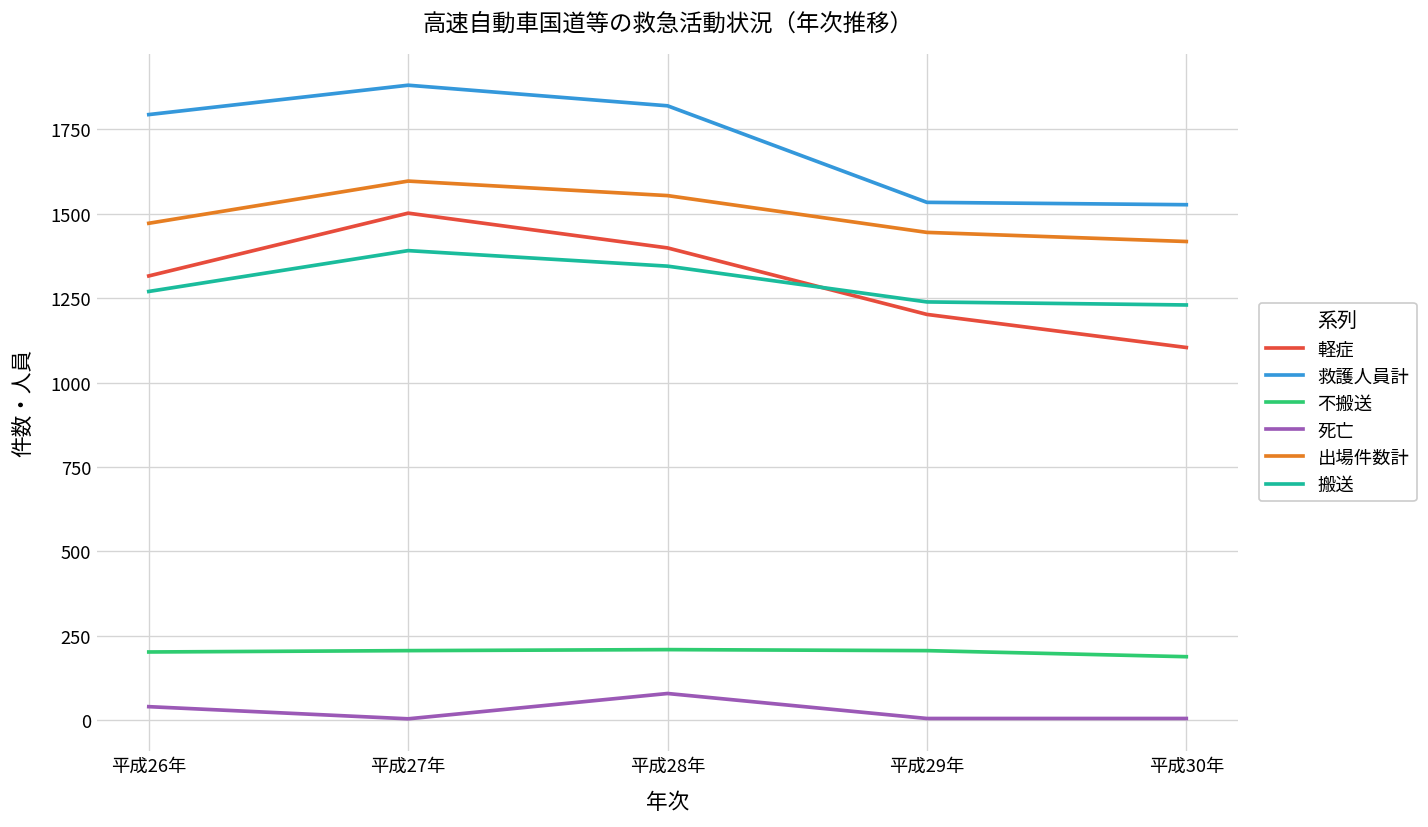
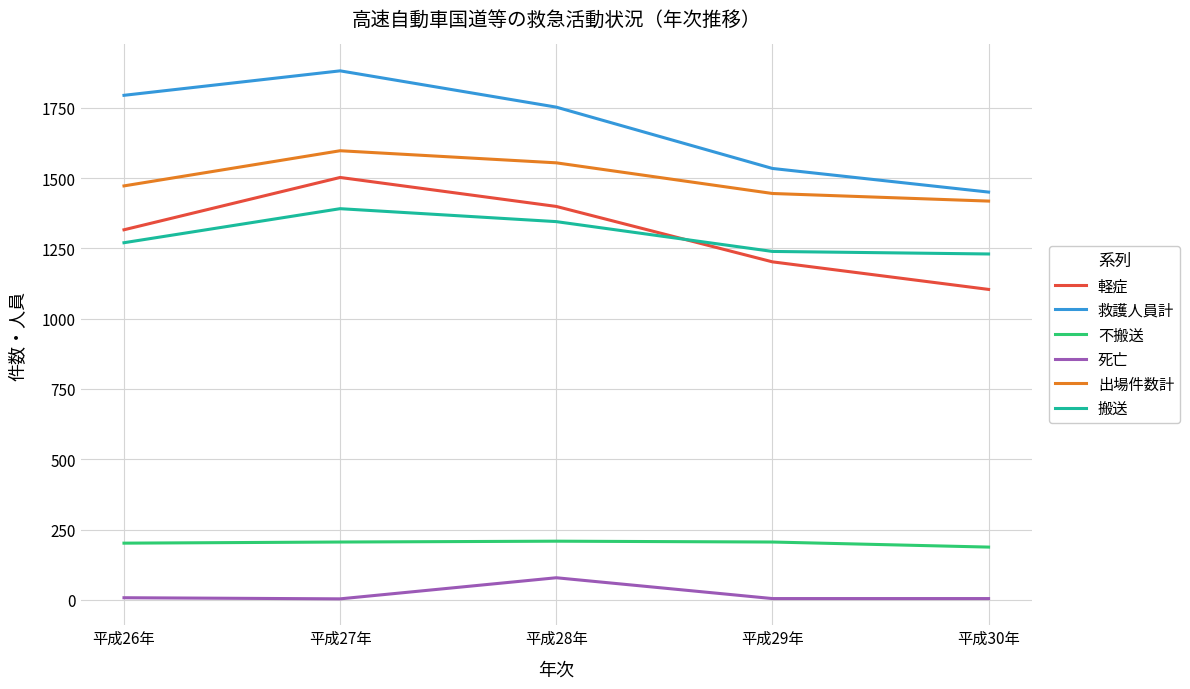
  {
    "救護人員計": {
      "平成26年": 1790,
      "平成27年": 1880,
-     "平成28年": 1820,
+     "平成28年": 1750,
      "平成29年": 1530,
-     "平成30年": 1530
+     "平成30年": 1450
    },
    "死亡": {
-     "平成26年": 40,
+     "平成26年": 10,
      "平成27年": 0,
      "平成28年": 80,
      "平成29年": 10,
      "平成30年": 10
    }
  }
